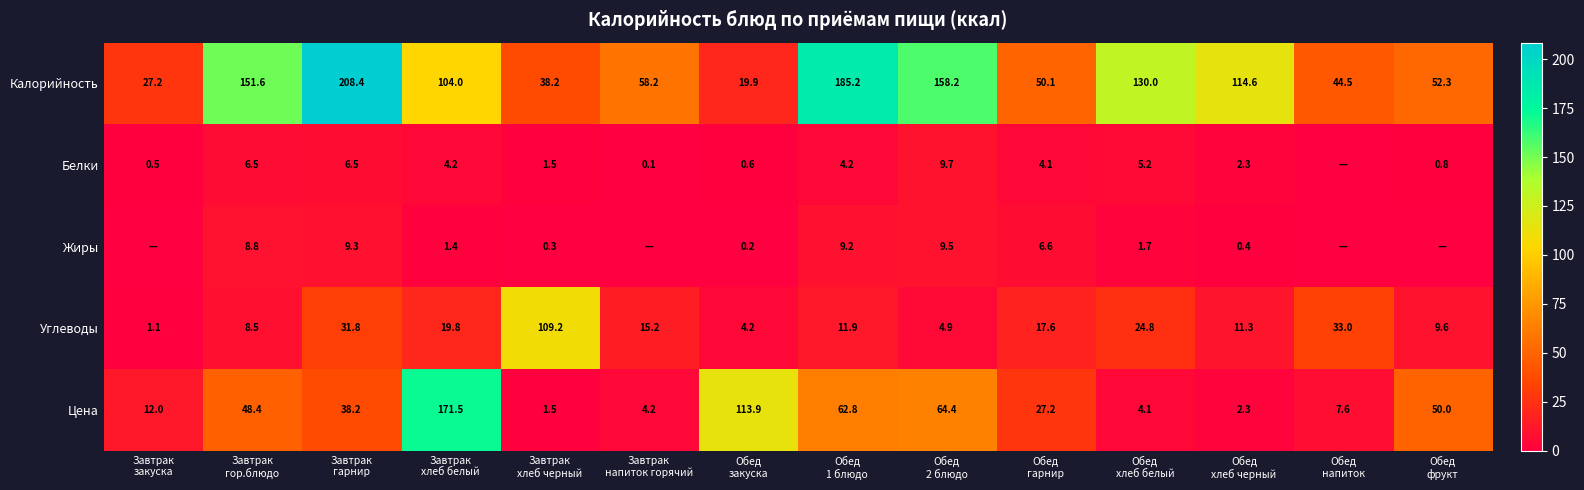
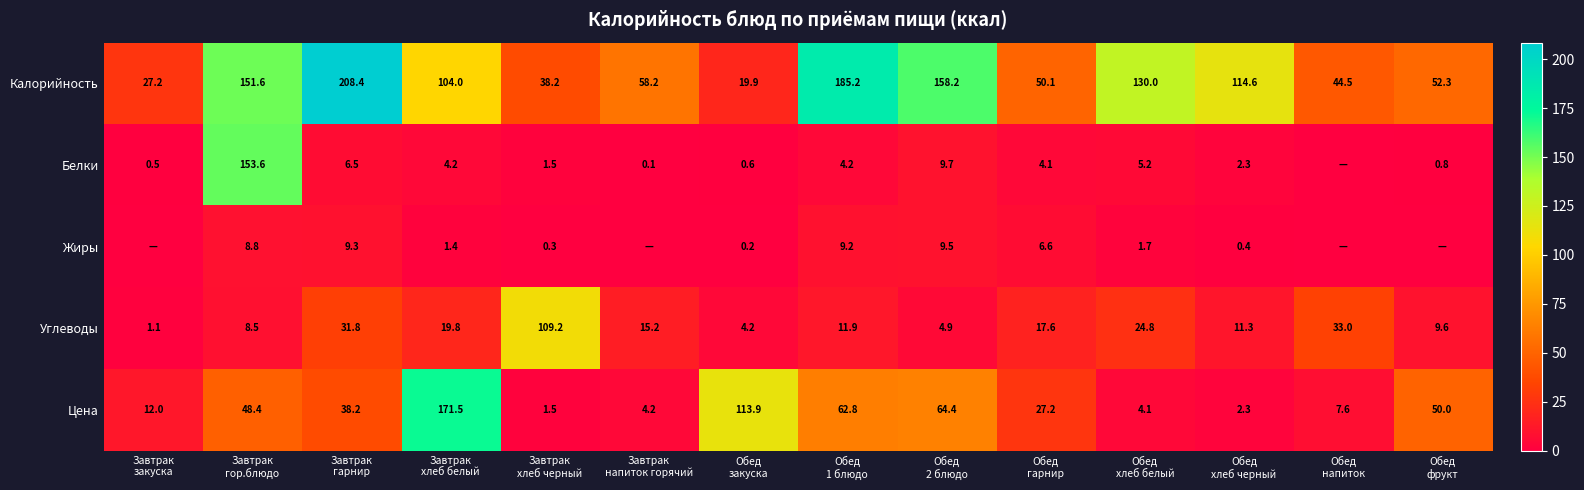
  {
    "Калорийность": {
      "Завтрак закуска": 27.2,
      "Завтрак гор.блюдо": 151.6,
      "Завтрак гарнир": 208.4,
      "Завтрак хлеб белый": 104.0,
      "Завтрак хлеб черный": 38.2,
      "Завтрак напиток горячий": 58.2,
      "Обед закуска": 19.9,
      "Обед 1 блюдо": 185.2,
      "Обед 2 блюдо": 158.2,
      "Обед гарнир": 50.1,
      "Обед хлеб белый": 130.0,
      "Обед хлеб черный": 114.6,
      "Обед напиток": 44.5,
      "Обед фрукт": 52.3
    },
    "Белки": {
      "Завтрак закуска": 0.5,
-     "Завтрак гор.блюдо": 6.5,
+     "Завтрак гор.блюдо": 153.6,
      "Завтрак гарнир": 6.5,
      "Завтрак хлеб белый": 4.2,
      "Завтрак хлеб черный": 1.5,
      "Завтрак напиток горячий": 0.1,
      "Обед закуска": 0.6,
      "Обед 1 блюдо": 4.2,
      "Обед 2 блюдо": 9.7,
      "Обед гарнир": 4.1,
      "Обед хлеб белый": 5.2,
      "Обед хлеб черный": 2.3,
      "Обед фрукт": 0.8
    },
    "Жиры": {
      "Завтрак гор.блюдо": 8.8,
      "Завтрак гарнир": 9.3,
      "Завтрак хлеб белый": 1.4,
      "Завтрак хлеб черный": 0.3,
      "Обед закуска": 0.2,
      "Обед 1 блюдо": 9.2,
      "Обед 2 блюдо": 9.5,
      "Обед гарнир": 6.6,
      "Обед хлеб белый": 1.7,
      "Обед хлеб черный": 0.4
    },
    "Углеводы": {
      "Завтрак закуска": 1.1,
      "Завтрак гор.блюдо": 8.5,
      "Завтрак гарнир": 31.8,
      "Завтрак хлеб белый": 19.8,
      "Завтрак хлеб черный": 109.2,
      "Завтрак напиток горячий": 15.2,
      "Обед закуска": 4.2,
      "Обед 1 блюдо": 11.9,
      "Обед 2 блюдо": 4.9,
      "Обед гарнир": 17.6,
      "Обед хлеб белый": 24.8,
      "Обед хлеб черный": 11.3,
      "Обед напиток": 33.0,
      "Обед фрукт": 9.6
    },
    "Цена": {
      "Завтрак закуска": 12.0,
      "Завтрак гор.блюдо": 48.4,
      "Завтрак гарнир": 38.2,
      "Завтрак хлеб белый": 171.5,
      "Завтрак хлеб черный": 1.5,
      "Завтрак напиток горячий": 4.2,
      "Обед закуска": 113.9,
      "Обед 1 блюдо": 62.8,
      "Обед 2 блюдо": 64.4,
      "Обед гарнир": 27.2,
      "Обед хлеб белый": 4.1,
      "Обед хлеб черный": 2.3,
      "Обед напиток": 7.6,
      "Обед фрукт": 50.0
    }
  }
